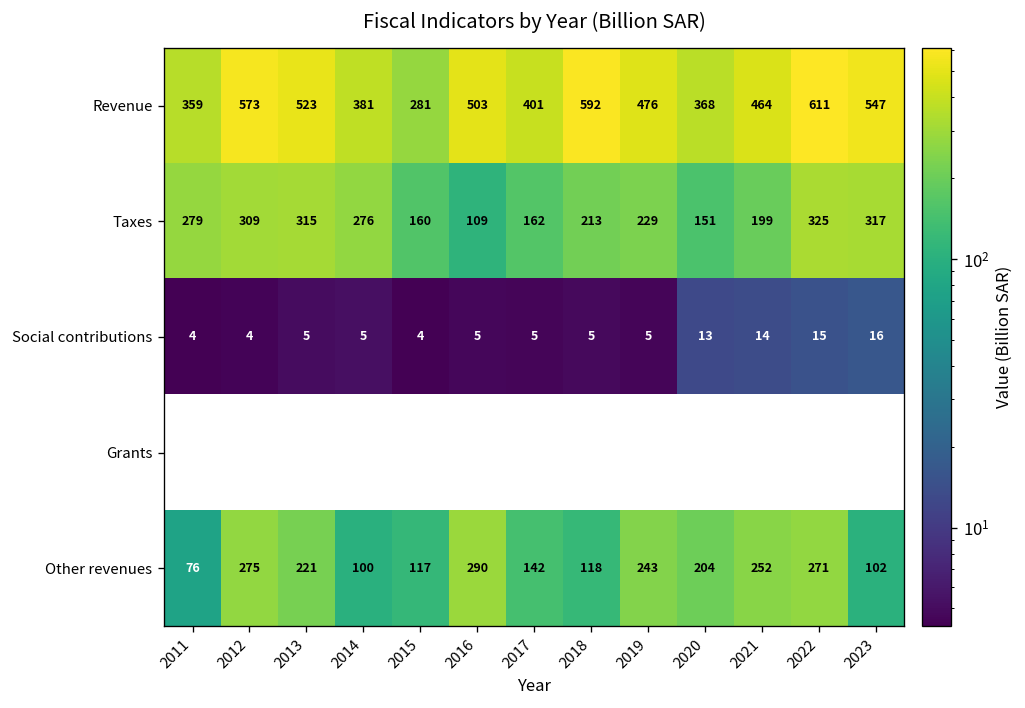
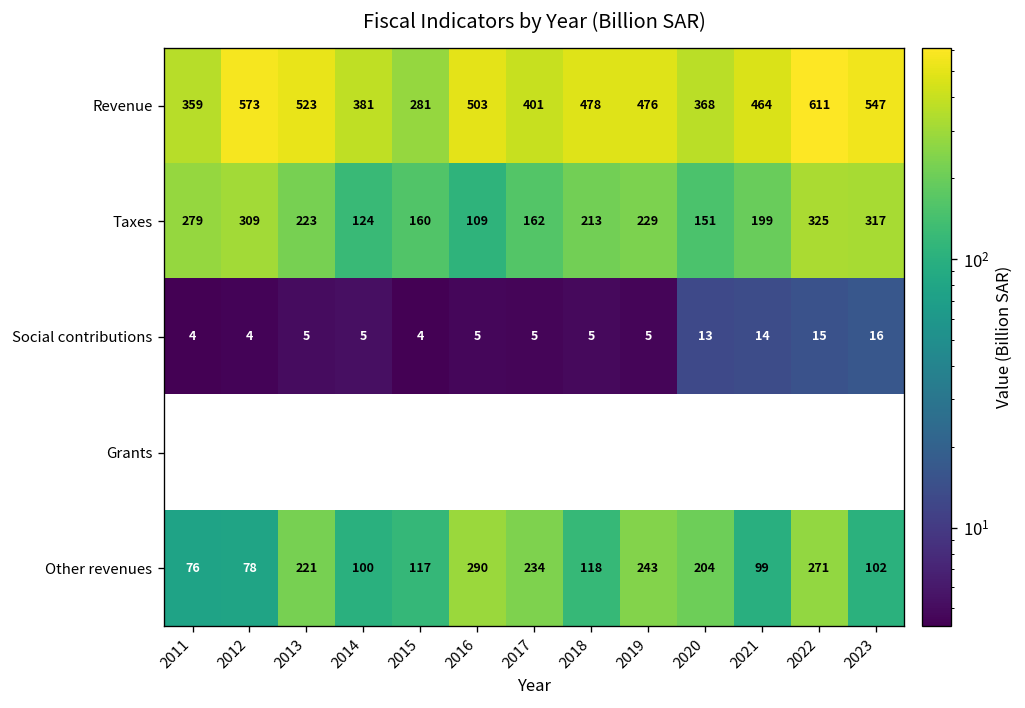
  {
    "Revenue": {
      "2011": 359,
      "2012": 573,
      "2013": 523,
      "2014": 381,
      "2015": 281,
      "2016": 503,
      "2017": 401,
-     "2018": 592,
+     "2018": 478,
      "2019": 476,
      "2020": 368,
      "2021": 464,
      "2022": 611,
      "2023": 547
    },
    "Taxes": {
      "2011": 279,
      "2012": 309,
-     "2013": 315,
-     "2014": 276,
+     "2013": 223,
+     "2014": 124,
      "2015": 160,
      "2016": 109,
      "2017": 162,
      "2018": 213,
      "2019": 229,
      "2020": 151,
      "2021": 199,
      "2022": 325,
      "2023": 317
    },
    "Social contributions": {
      "2011": 4,
      "2012": 4,
      "2013": 5,
      "2014": 5,
      "2015": 4,
      "2016": 5,
      "2017": 5,
      "2018": 5,
      "2019": 5,
      "2020": 13,
      "2021": 14,
      "2022": 15,
      "2023": 16
    },
    "Other revenues": {
      "2011": 76,
-     "2012": 275,
+     "2012": 78,
      "2013": 221,
      "2014": 100,
      "2015": 117,
      "2016": 290,
-     "2017": 142,
+     "2017": 234,
      "2018": 118,
      "2019": 243,
      "2020": 204,
-     "2021": 252,
+     "2021": 99,
      "2022": 271,
      "2023": 102
    }
  }
